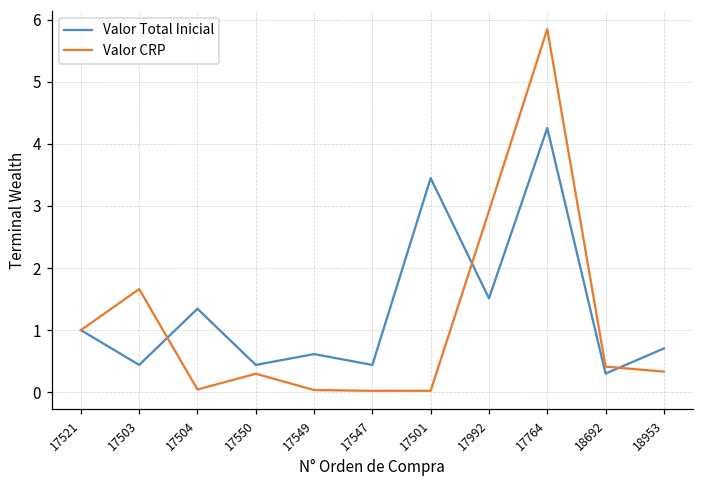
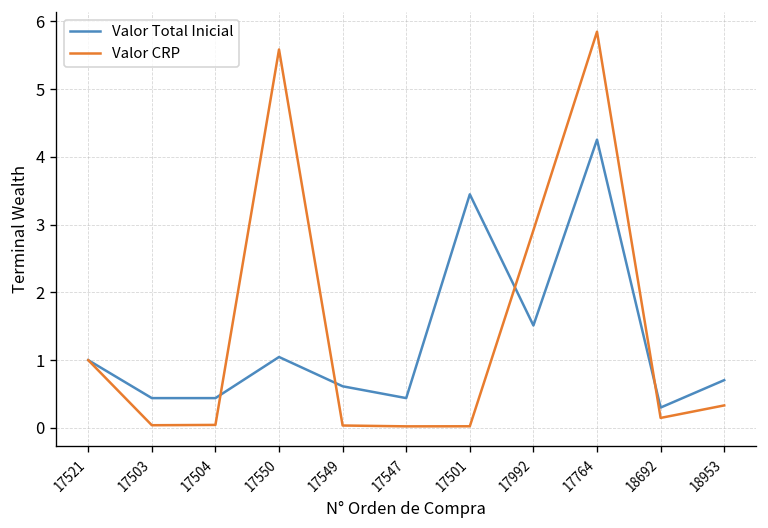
  {
    "Valor Total Inicial": {
      "17503": 0.4,
-     "17504": 1.3,
-     "17550": 0.4,
+     "17504": 0.4,
+     "17550": 1.0,
      "17549": 0.6,
      "17547": 0.4,
      "17501": 3.4,
      "17992": 1.5,
      "17764": 4.3,
      "18692": 0.3,
      "18953": 0.7
    },
    "Valor CRP": {
-     "17503": 1.7,
+     "17503": 0.0,
      "17504": 0.0,
-     "17550": 0.3,
+     "17550": 5.6,
      "17549": 0.0,
      "17547": 0.0,
      "17501": 0.0,
      "17992": 2.9,
      "17764": 5.8,
-     "18692": 0.4,
+     "18692": 0.1,
      "18953": 0.3
    }
  }
